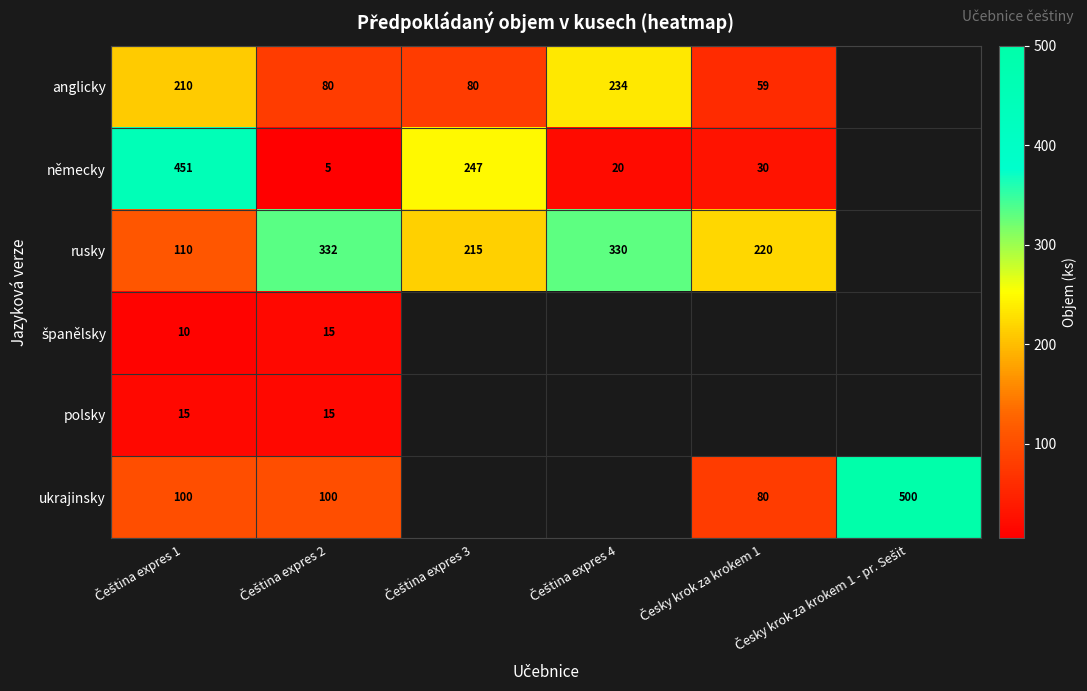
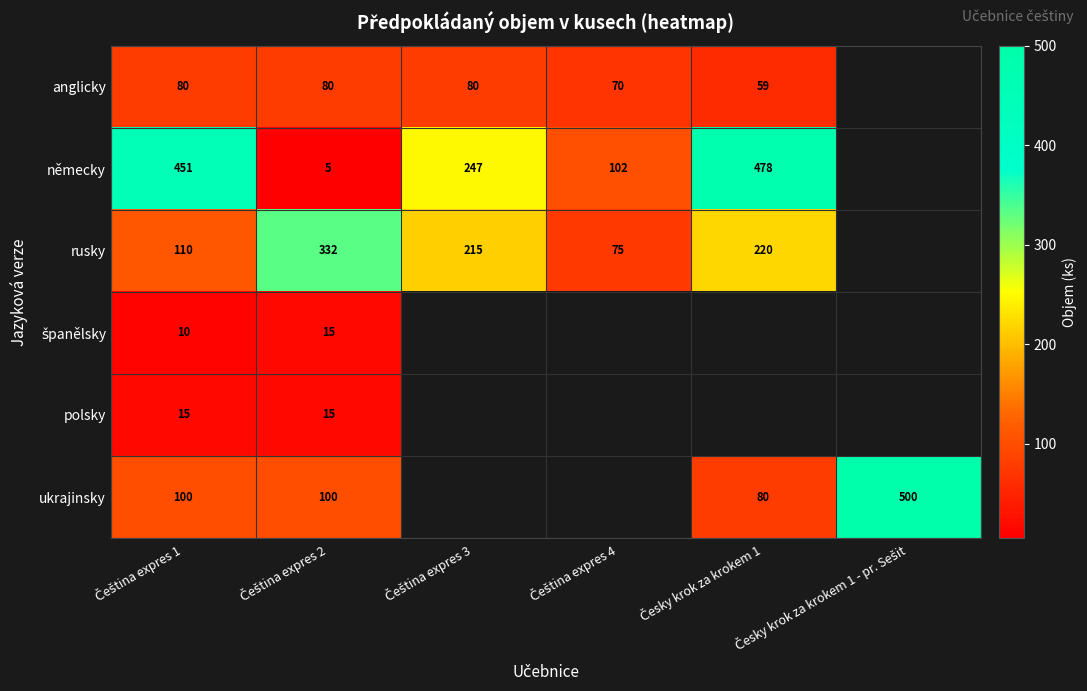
  {
    "anglicky": {
-     "Čeština expres 1": 210,
+     "Čeština expres 1": 80,
      "Čeština expres 2": 80,
      "Čeština expres 3": 80,
-     "Čeština expres 4": 234,
+     "Čeština expres 4": 70,
      "Česky krok za krokem 1": 59
    },
    "německy": {
      "Čeština expres 1": 451,
      "Čeština expres 2": 5,
      "Čeština expres 3": 247,
-     "Čeština expres 4": 20,
-     "Česky krok za krokem 1": 30
+     "Čeština expres 4": 102,
+     "Česky krok za krokem 1": 478
    },
    "rusky": {
      "Čeština expres 1": 110,
      "Čeština expres 2": 332,
      "Čeština expres 3": 215,
-     "Čeština expres 4": 330,
+     "Čeština expres 4": 75,
      "Česky krok za krokem 1": 220
    },
    "španělsky": {
      "Čeština expres 1": 10,
      "Čeština expres 2": 15
    },
    "polsky": {
      "Čeština expres 1": 15,
      "Čeština expres 2": 15
    },
    "ukrajinsky": {
      "Čeština expres 1": 100,
      "Čeština expres 2": 100,
      "Česky krok za krokem 1": 80,
      "Česky krok za krokem 1 - pr. Sešit": 500
    }
  }
